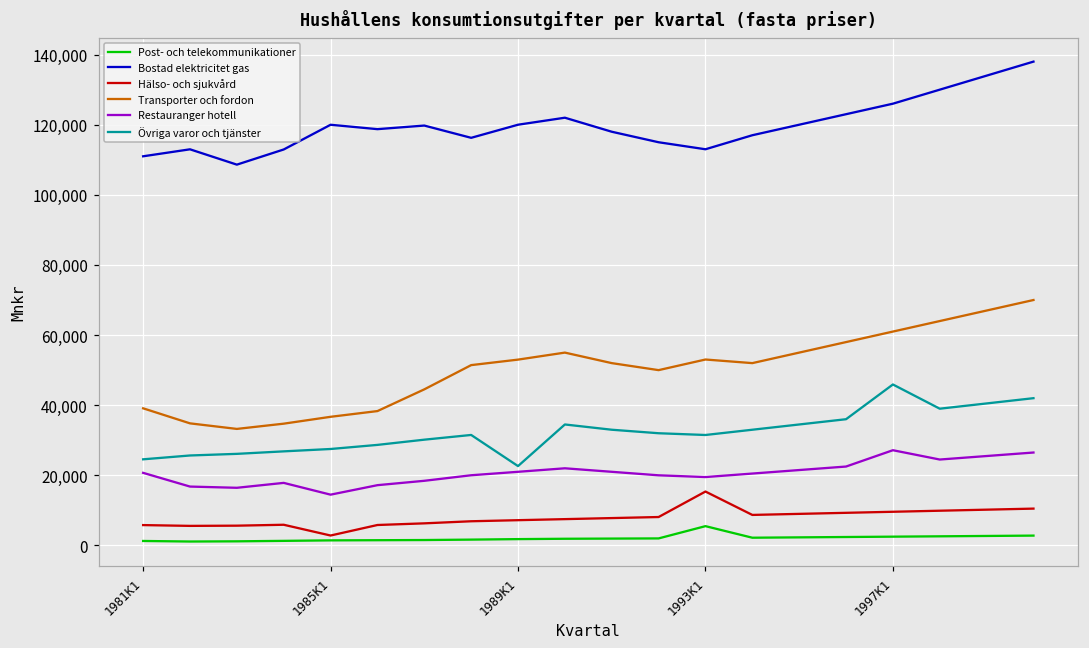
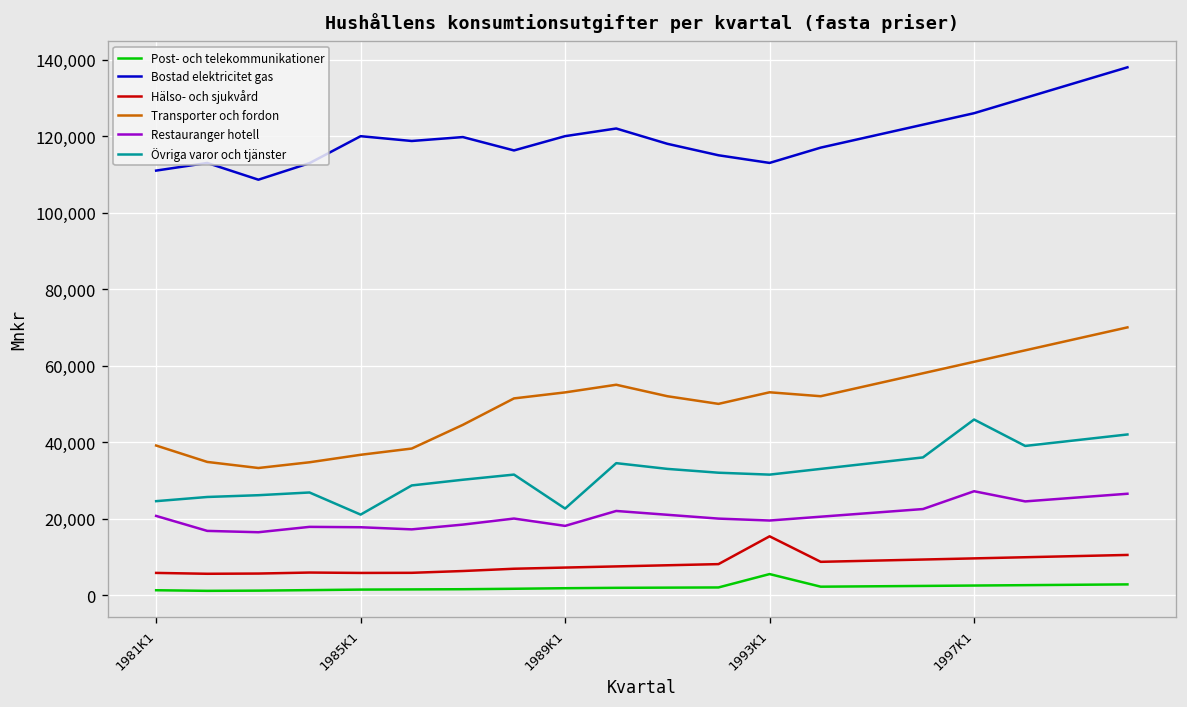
  {
    "Post- och telekommunikationer": {
      "1981K1": "1,000",
      "1985K1": "1,000",
      "1989K1": "2,000",
      "1993K1": "5,000",
      "1997K1": "3,000"
    },
    "Bostad elektricitet gas": {
      "1981K1": "111,000",
      "1985K1": "120,000",
      "1989K1": "120,000",
      "1993K1": "113,000",
      "1997K1": "126,000"
    },
    "Hälso- och sjukvård": {
      "1981K1": "6,000",
-     "1985K1": "3,000",
+     "1985K1": "6,000",
      "1989K1": "7,000",
      "1993K1": "15,000",
      "1997K1": "10,000"
    },
    "Transporter och fordon": {
      "1981K1": "39,000",
      "1985K1": "37,000",
      "1989K1": "53,000",
      "1993K1": "53,000",
      "1997K1": "61,000"
    },
    "Restauranger hotell": {
      "1981K1": "21,000",
-     "1985K1": "14,000",
-     "1989K1": "21,000",
+     "1985K1": "18,000",
+     "1989K1": "18,000",
      "1993K1": "20,000",
      "1997K1": "27,000"
    },
    "Övriga varor och tjänster": {
      "1981K1": "25,000",
-     "1985K1": "28,000",
+     "1985K1": "21,000",
      "1989K1": "23,000",
      "1993K1": "32,000",
      "1997K1": "46,000"
    }
  }
